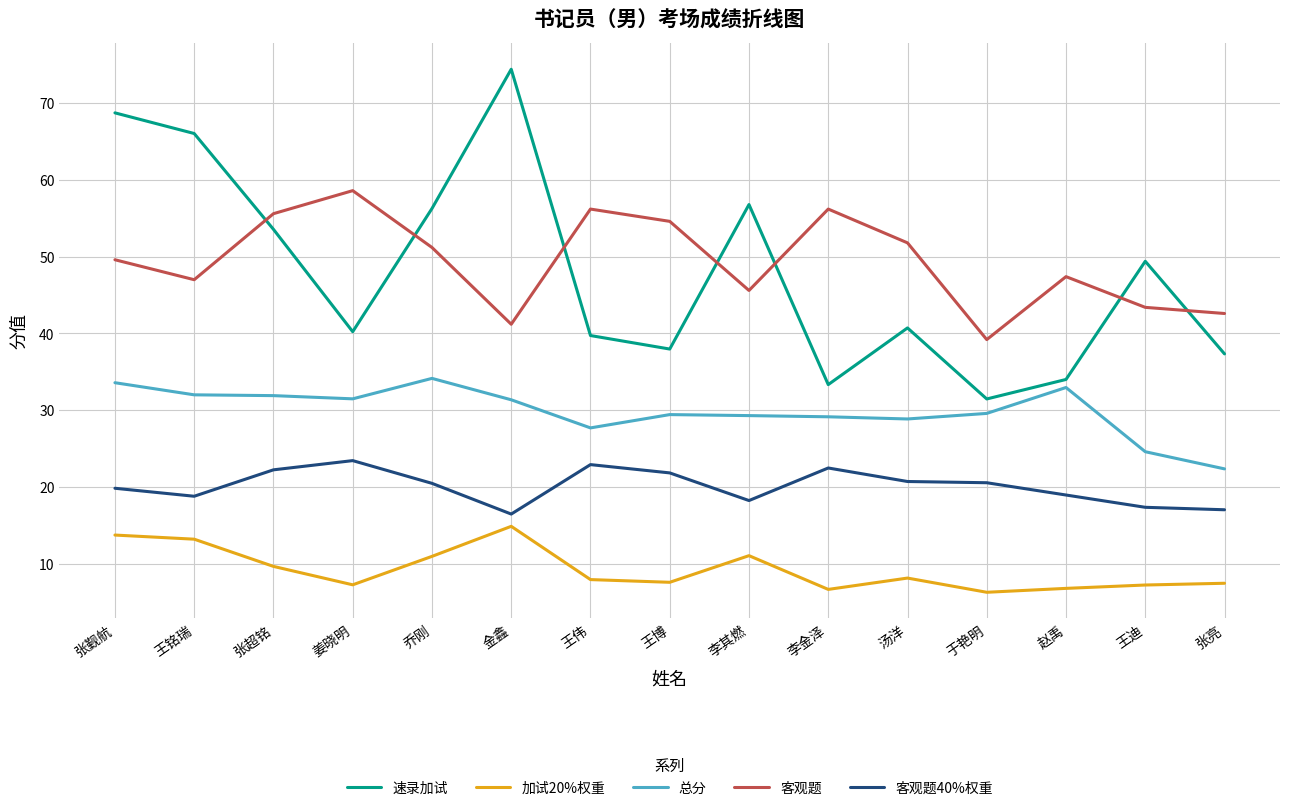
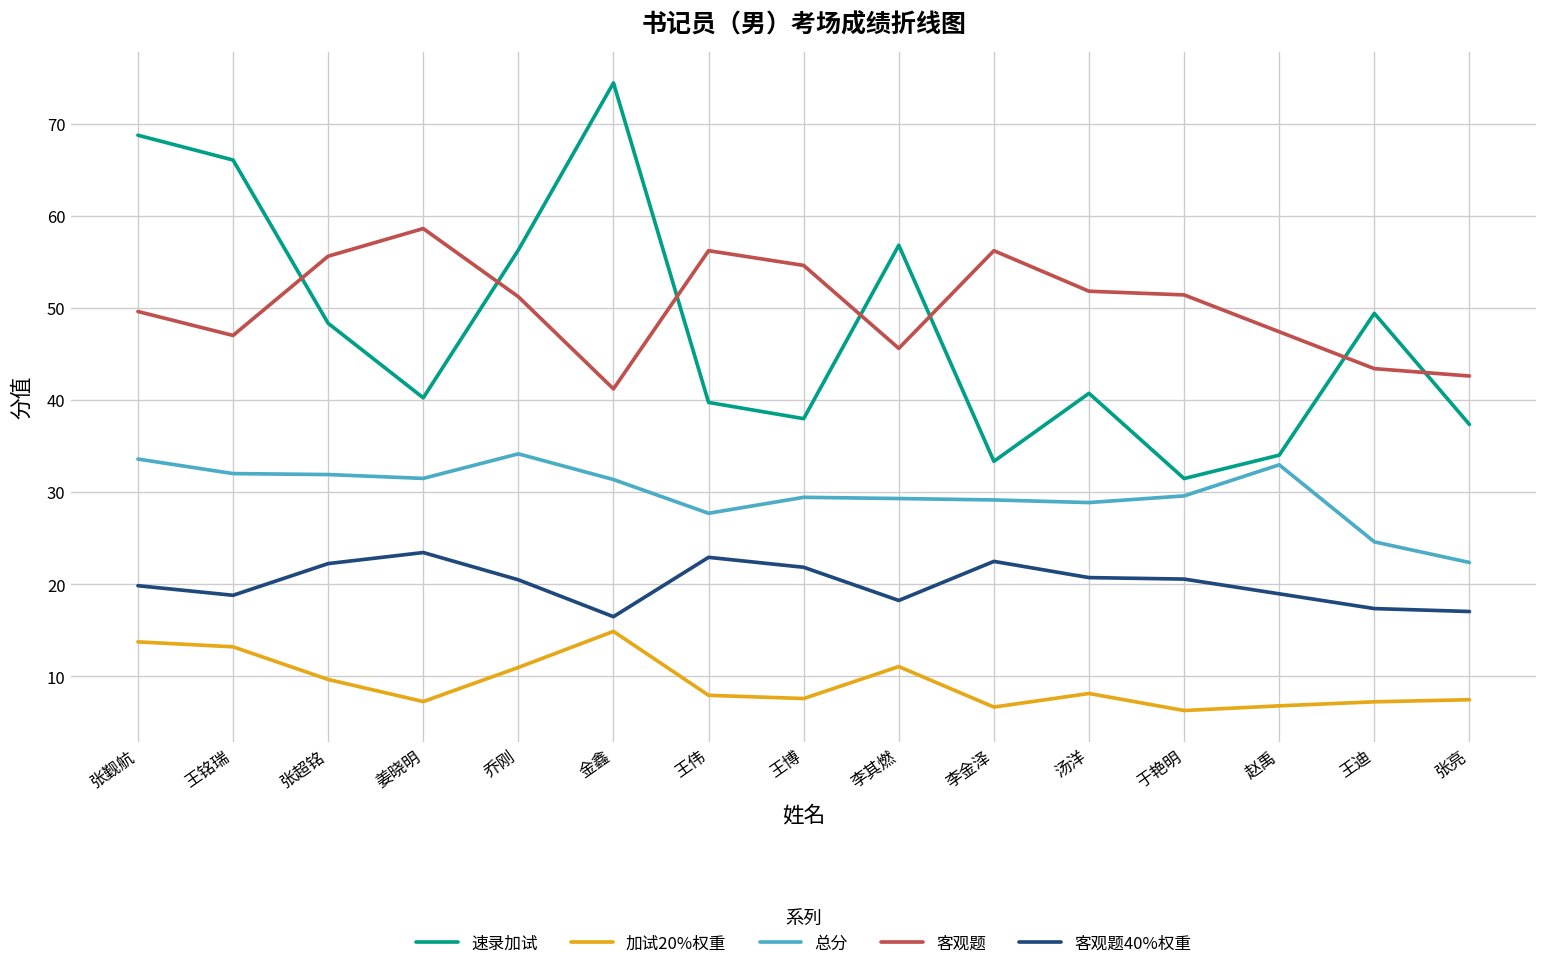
  {
    "速录加试": {
      "张觐航": 69,
      "王铭瑞": 66,
-     "张超铭": 54,
+     "张超铭": 48,
      "姜晓明": 40,
      "乔刚": 56,
      "金鑫": 74,
      "王伟": 40,
      "王博": 38,
      "李其燃": 57,
      "李金泽": 33,
      "汤洋": 41,
      "于艳明": 31,
      "赵禹": 34,
      "王迪": 49,
      "张亮": 37
    },
    "加试20%权重": {
      "张觐航": 14,
      "王铭瑞": 13,
      "张超铭": 10,
      "姜晓明": 7,
      "乔刚": 11,
      "金鑫": 15,
      "王伟": 8,
      "王博": 8,
      "李其燃": 11,
      "李金泽": 7,
      "汤洋": 8,
      "于艳明": 6,
      "赵禹": 7,
      "王迪": 7,
      "张亮": 7
    },
    "总分": {
      "张觐航": 34,
      "王铭瑞": 32,
      "张超铭": 32,
      "姜晓明": 31,
      "乔刚": 34,
      "金鑫": 31,
      "王伟": 28,
      "王博": 29,
      "李其燃": 29,
      "李金泽": 29,
      "汤洋": 29,
      "于艳明": 30,
      "赵禹": 33,
      "王迪": 25,
      "张亮": 22
    },
    "客观题": {
      "张觐航": 50,
      "王铭瑞": 47,
      "张超铭": 56,
      "姜晓明": 59,
      "乔刚": 51,
      "金鑫": 41,
      "王伟": 56,
      "王博": 55,
      "李其燃": 46,
      "李金泽": 56,
      "汤洋": 52,
-     "于艳明": 39,
+     "于艳明": 51,
      "赵禹": 47,
      "王迪": 43,
      "张亮": 43
    },
    "客观题40%权重": {
      "张觐航": 20,
      "王铭瑞": 19,
      "张超铭": 22,
      "姜晓明": 23,
      "乔刚": 20,
      "金鑫": 16,
      "王伟": 23,
      "王博": 22,
      "李其燃": 18,
      "李金泽": 22,
      "汤洋": 21,
      "于艳明": 21,
      "赵禹": 19,
      "王迪": 17,
      "张亮": 17
    }
  }
